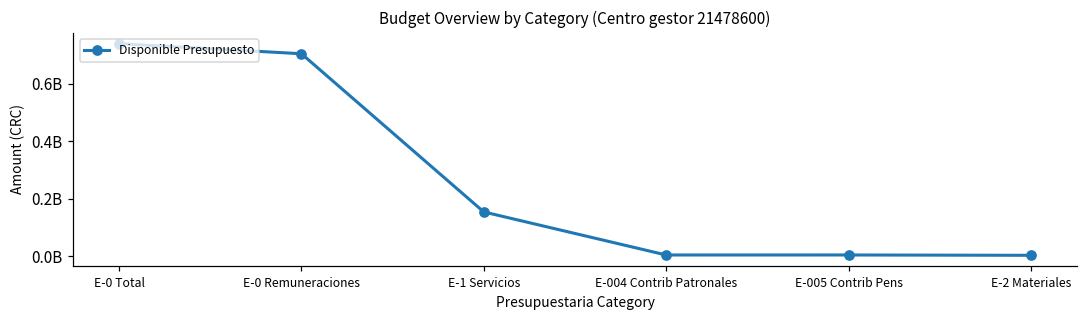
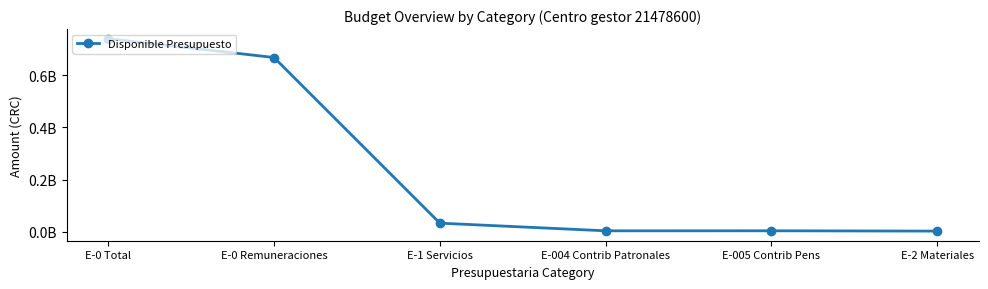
  {
-   "E-0 Remuneraciones": 700000000,
-   "E-1 Servicios": 150000000,
+   "E-0 Remuneraciones": 670000000,
+   "E-1 Servicios": 30000000,
    "E-004 Contrib Patronales": 0,
    "E-005 Contrib Pens": 0,
    "E-2 Materiales": 0
  }
